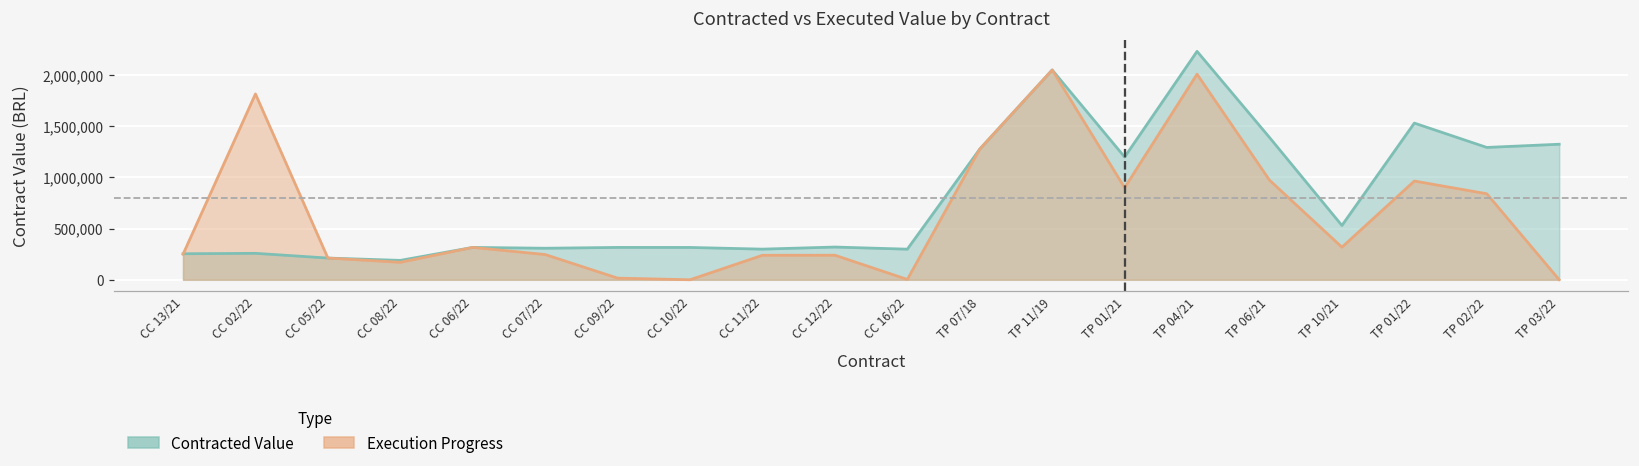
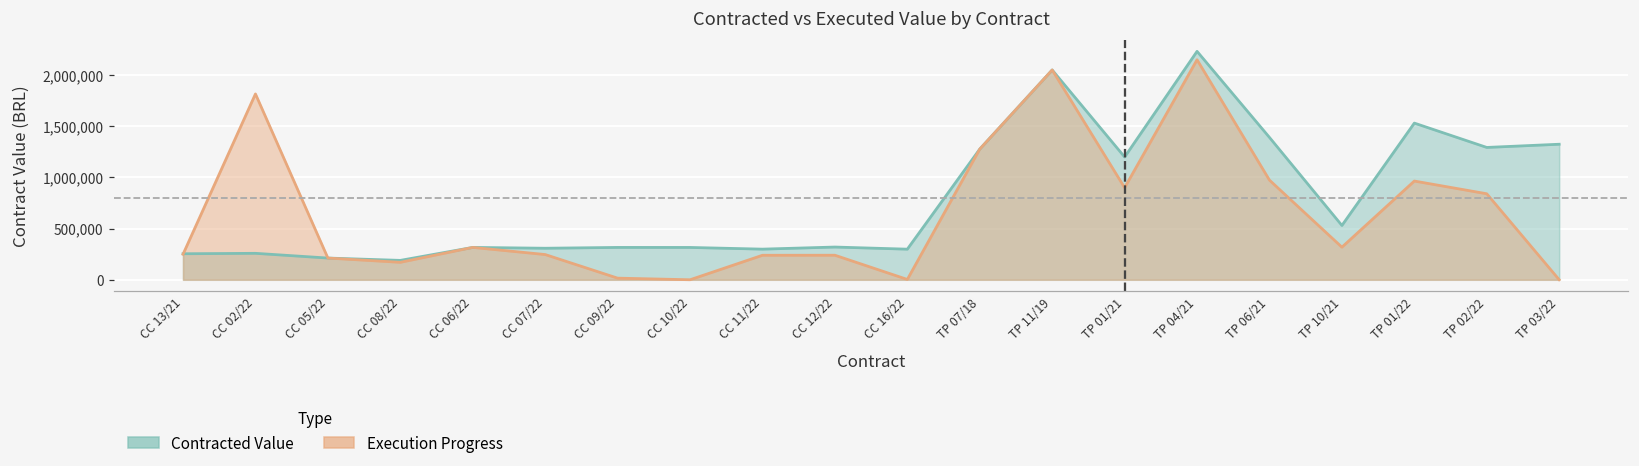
  {
    "Contracted Value": {
      "CC 02/22": "300,000",
      "CC 07/22": "300,000",
      "CC 09/22": "300,000",
      "CC 10/22": "300,000",
      "CC 11/22": "300,000",
      "CC 12/22": "300,000",
      "CC 16/22": "300,000",
      "TP 01/21": "1,200,000",
      "TP 04/21": "2,200,000",
      "TP 06/21": "1,400,000",
      "TP 10/21": "500,000",
      "TP 01/22": "1,500,000",
      "TP 02/22": "1,300,000",
      "TP 03/22": "1,300,000"
    },
    "Execution Progress": {
      "CC 02/22": "1,800,000",
      "CC 07/22": "200,000",
      "CC 09/22": "0",
      "CC 10/22": "0",
      "CC 11/22": "200,000",
      "CC 12/22": "200,000",
      "CC 16/22": "0",
      "TP 01/21": "900,000",
-     "TP 04/21": "2,000,000",
+     "TP 04/21": "2,200,000",
      "TP 06/21": "1,000,000",
      "TP 10/21": "300,000",
      "TP 01/22": "1,000,000",
      "TP 02/22": "800,000",
      "TP 03/22": "0"
    }
  }
